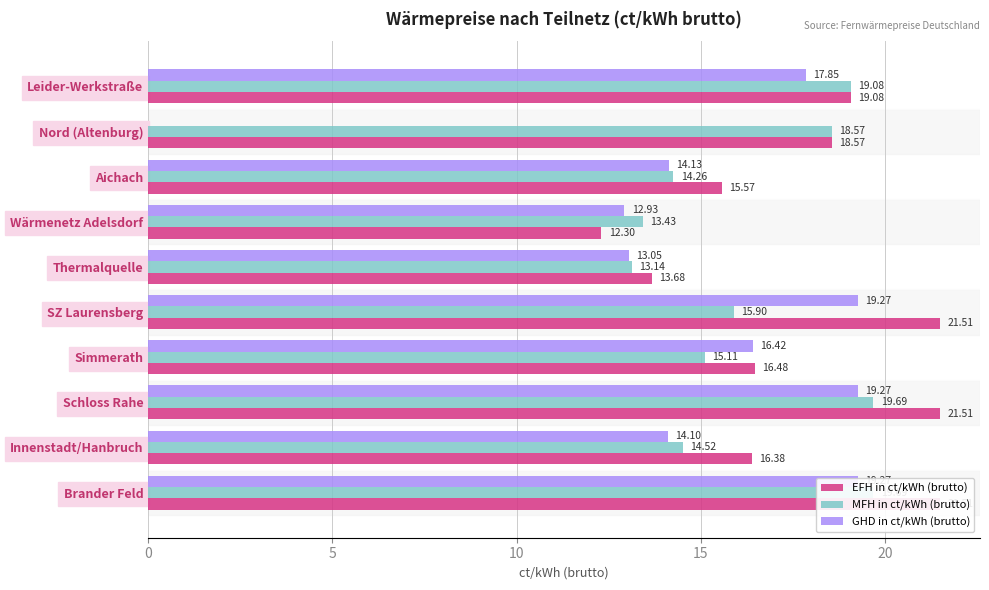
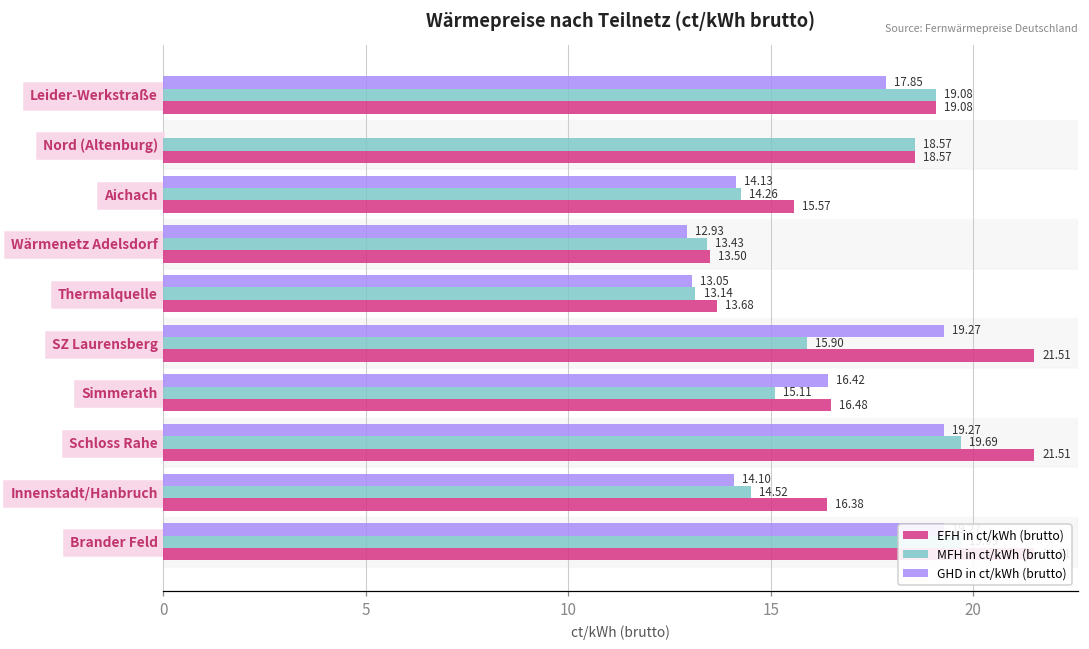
  {
    "EFH in ct/kWh (brutto)": {
      "Leider-Werkstraße": 19.08,
      "Nord (Altenburg)": 18.57,
      "Aichach": 15.57,
-     "Wärmenetz Adelsdorf": 12.30,
+     "Wärmenetz Adelsdorf": 13.50,
      "Thermalquelle": 13.68,
      "SZ Laurensberg": 21.51,
      "Simmerath": 16.48,
      "Schloss Rahe": 21.51,
      "Innenstadt/Hanbruch": 16.38
    },
    "MFH in ct/kWh (brutto)": {
      "Leider-Werkstraße": 19.08,
      "Nord (Altenburg)": 18.57,
      "Aichach": 14.26,
      "Wärmenetz Adelsdorf": 13.43,
      "Thermalquelle": 13.14,
      "SZ Laurensberg": 15.90,
      "Simmerath": 15.11,
      "Schloss Rahe": 19.69,
      "Innenstadt/Hanbruch": 14.52
    },
    "GHD in ct/kWh (brutto)": {
      "Leider-Werkstraße": 17.85,
      "Aichach": 14.13,
      "Wärmenetz Adelsdorf": 12.93,
      "Thermalquelle": 13.05,
      "SZ Laurensberg": 19.27,
      "Simmerath": 16.42,
      "Schloss Rahe": 19.27,
      "Innenstadt/Hanbruch": 14.10
    }
  }
